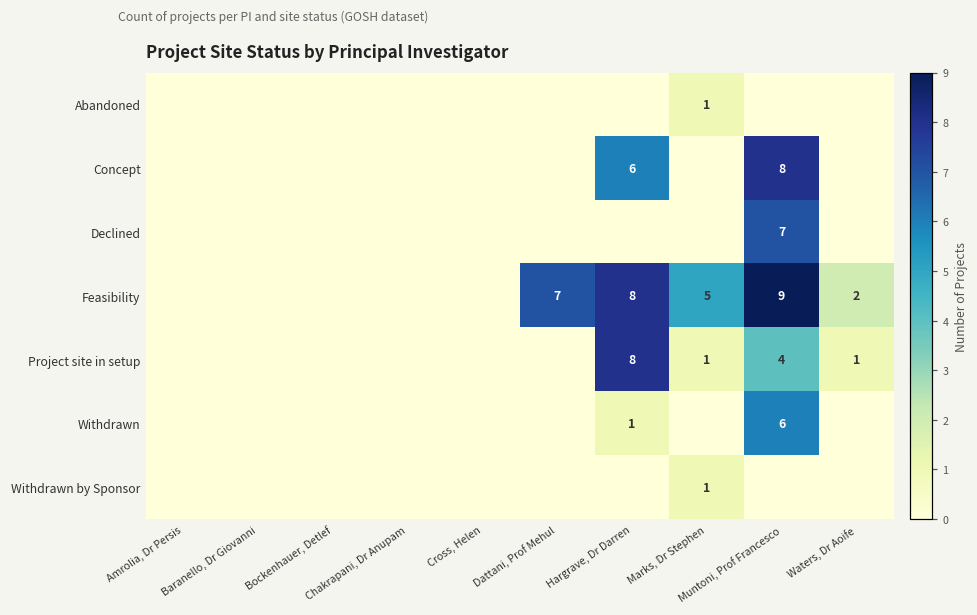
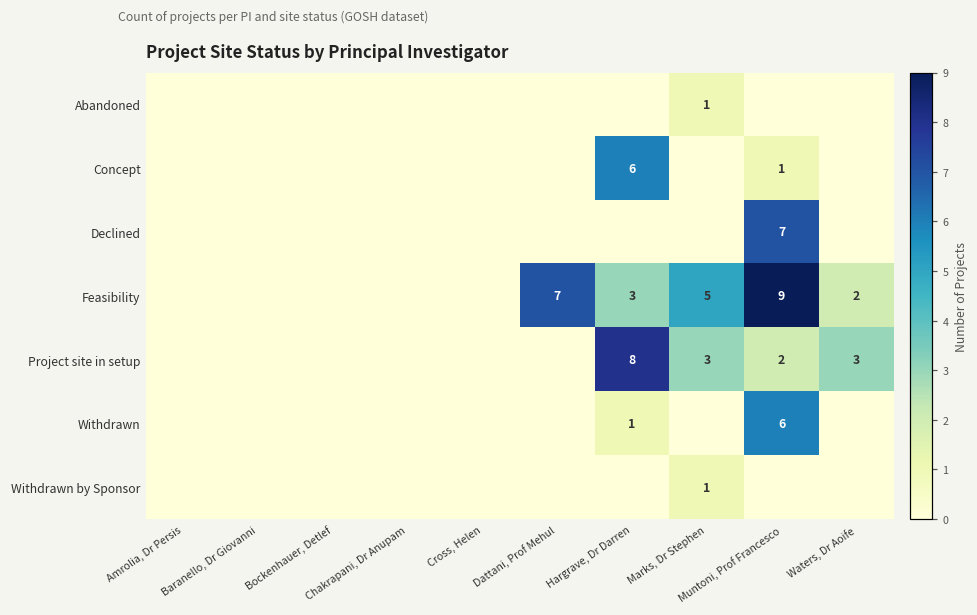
  {
    "Abandoned": {
      "Marks, Dr Stephen": 1
    },
    "Concept": {
      "Hargrave, Dr Darren": 6,
-     "Muntoni, Prof Francesco": 8
+     "Muntoni, Prof Francesco": 1
    },
    "Declined": {
      "Muntoni, Prof Francesco": 7
    },
    "Feasibility": {
      "Dattani, Prof Mehul": 7,
-     "Hargrave, Dr Darren": 8,
+     "Hargrave, Dr Darren": 3,
      "Marks, Dr Stephen": 5,
      "Muntoni, Prof Francesco": 9,
      "Waters, Dr Aoife": 2
    },
    "Project site in setup": {
      "Hargrave, Dr Darren": 8,
-     "Marks, Dr Stephen": 1,
-     "Muntoni, Prof Francesco": 4,
-     "Waters, Dr Aoife": 1
+     "Marks, Dr Stephen": 3,
+     "Muntoni, Prof Francesco": 2,
+     "Waters, Dr Aoife": 3
    },
    "Withdrawn": {
      "Hargrave, Dr Darren": 1,
      "Muntoni, Prof Francesco": 6
    },
    "Withdrawn by Sponsor": {
      "Marks, Dr Stephen": 1
    }
  }
